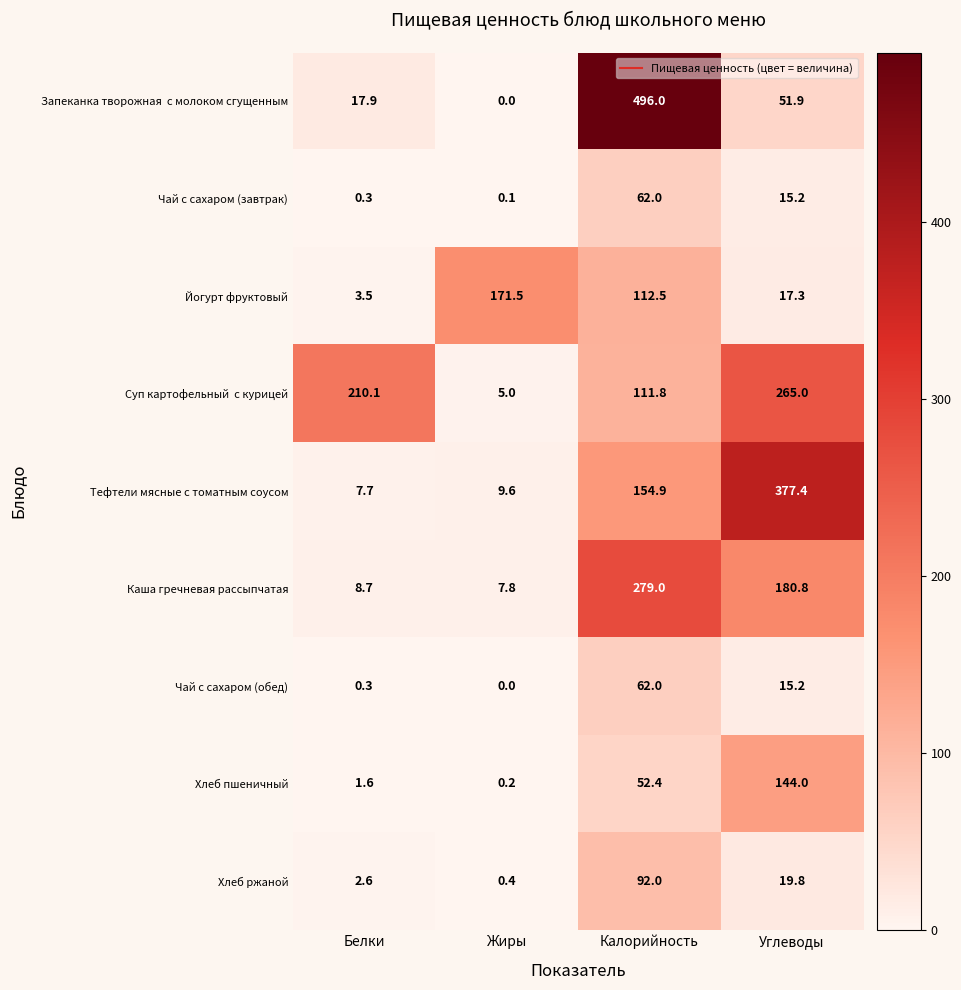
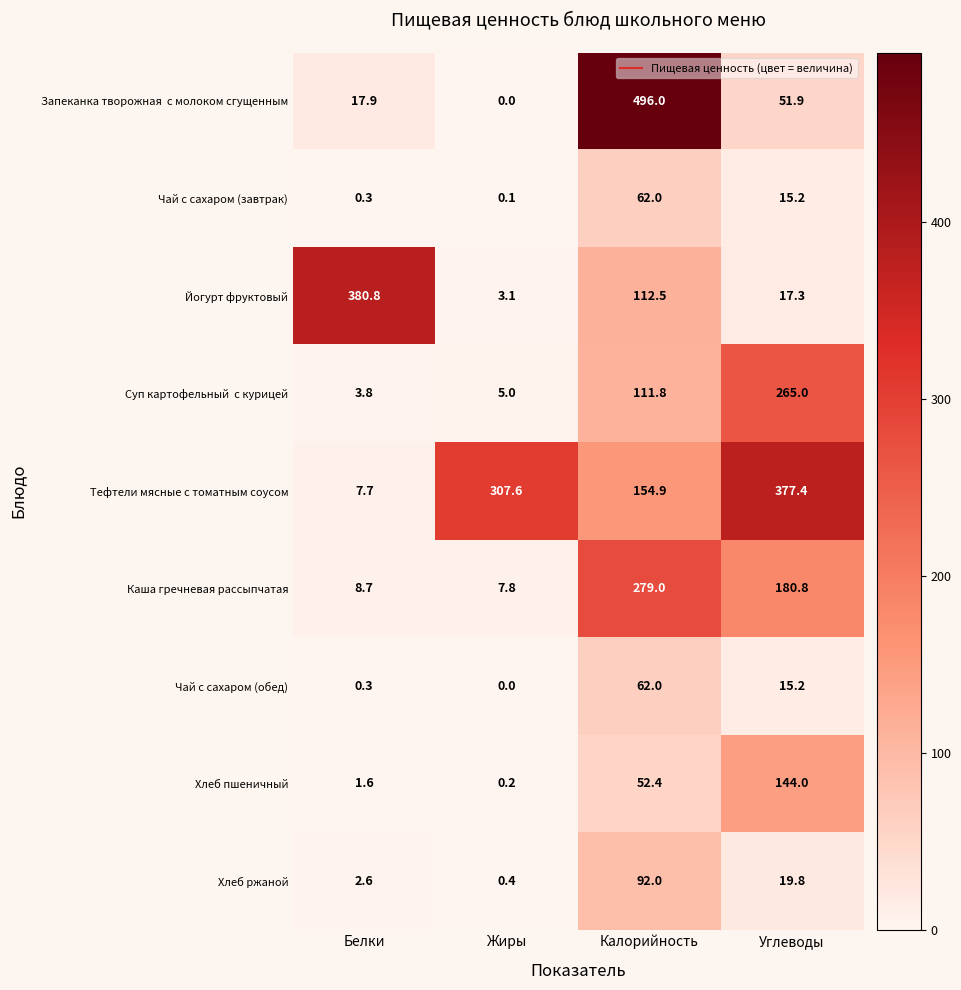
  {
    "Запеканка творожная с молоком сгущенным": {
      "Белки": 17.9,
      "Жиры": 0.0,
      "Калорийность": 496.0,
      "Углеводы": 51.9
    },
    "Чай с сахаром (завтрак)": {
      "Белки": 0.3,
      "Жиры": 0.1,
      "Калорийность": 62.0,
      "Углеводы": 15.2
    },
    "Йогурт фруктовый": {
-     "Белки": 3.5,
-     "Жиры": 171.5,
+     "Белки": 380.8,
+     "Жиры": 3.1,
      "Калорийность": 112.5,
      "Углеводы": 17.3
    },
    "Суп картофельный с курицей": {
-     "Белки": 210.1,
+     "Белки": 3.8,
      "Жиры": 5.0,
      "Калорийность": 111.8,
      "Углеводы": 265.0
    },
    "Тефтели мясные с томатным соусом": {
      "Белки": 7.7,
-     "Жиры": 9.6,
+     "Жиры": 307.6,
      "Калорийность": 154.9,
      "Углеводы": 377.4
    },
    "Каша гречневая рассыпчатая": {
      "Белки": 8.7,
      "Жиры": 7.8,
      "Калорийность": 279.0,
      "Углеводы": 180.8
    },
    "Чай с сахаром (обед)": {
      "Белки": 0.3,
      "Жиры": 0.0,
      "Калорийность": 62.0,
      "Углеводы": 15.2
    },
    "Хлеб пшеничный": {
      "Белки": 1.6,
      "Жиры": 0.2,
      "Калорийность": 52.4,
      "Углеводы": 144.0
    },
    "Хлеб ржаной": {
      "Белки": 2.6,
      "Жиры": 0.4,
      "Калорийность": 92.0,
      "Углеводы": 19.8
    }
  }
